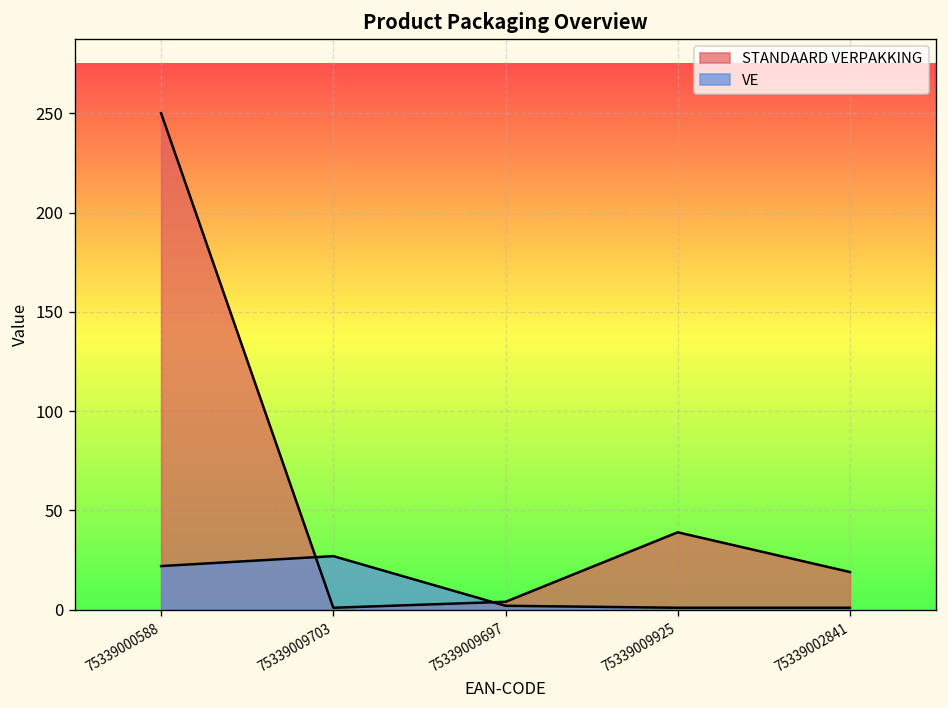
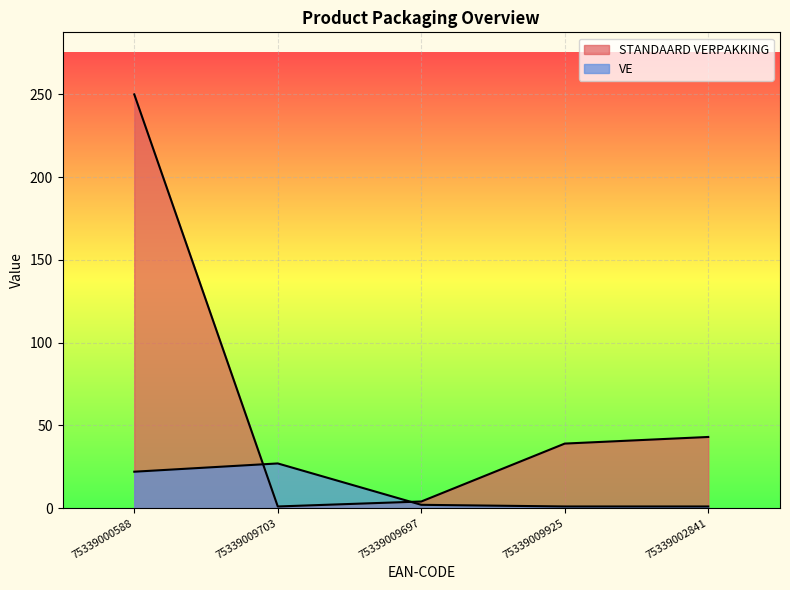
  {
    "STANDAARD VERPAKKING": {
      "75339000588": 250,
      "75339009703": 1,
      "75339009697": 4,
      "75339009925": 39,
-     "75339002841": 19
+     "75339002841": 43
    },
    "VE": {
      "75339000588": 22,
      "75339009703": 27,
      "75339009697": 2,
      "75339009925": 1,
      "75339002841": 1
    }
  }
